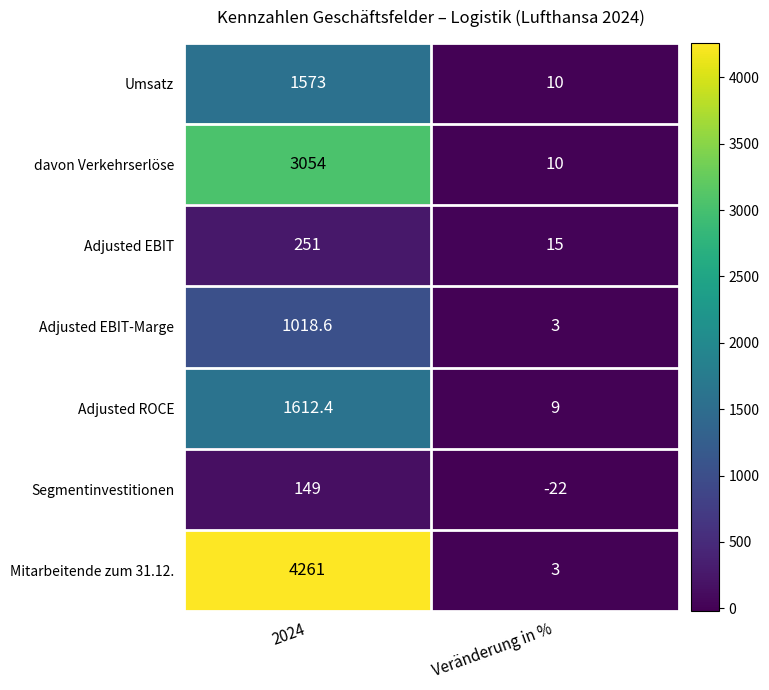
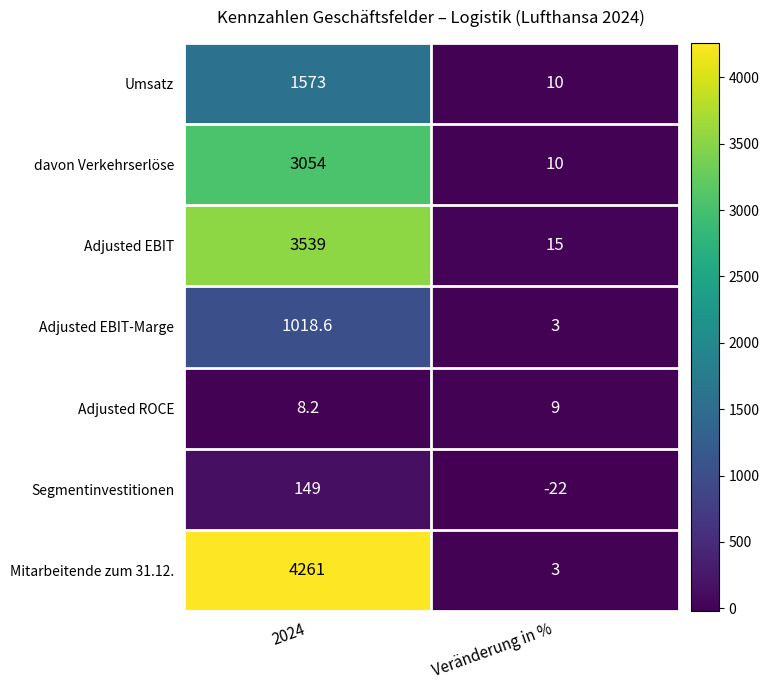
  {
    "Umsatz": {
      "2024": 1573,
      "Veränderung in %": 10
    },
    "davon Verkehrserlöse": {
      "2024": 3054,
      "Veränderung in %": 10
    },
    "Adjusted EBIT": {
-     "2024": 251,
+     "2024": 3539,
      "Veränderung in %": 15
    },
    "Adjusted EBIT-Marge": {
      "2024": 1018.6,
      "Veränderung in %": 3
    },
    "Adjusted ROCE": {
-     "2024": 1612.4,
+     "2024": 8.2,
      "Veränderung in %": 9
    },
    "Segmentinvestitionen": {
      "2024": 149,
      "Veränderung in %": -22
    },
    "Mitarbeitende zum 31.12.": {
      "2024": 4261,
      "Veränderung in %": 3
    }
  }
